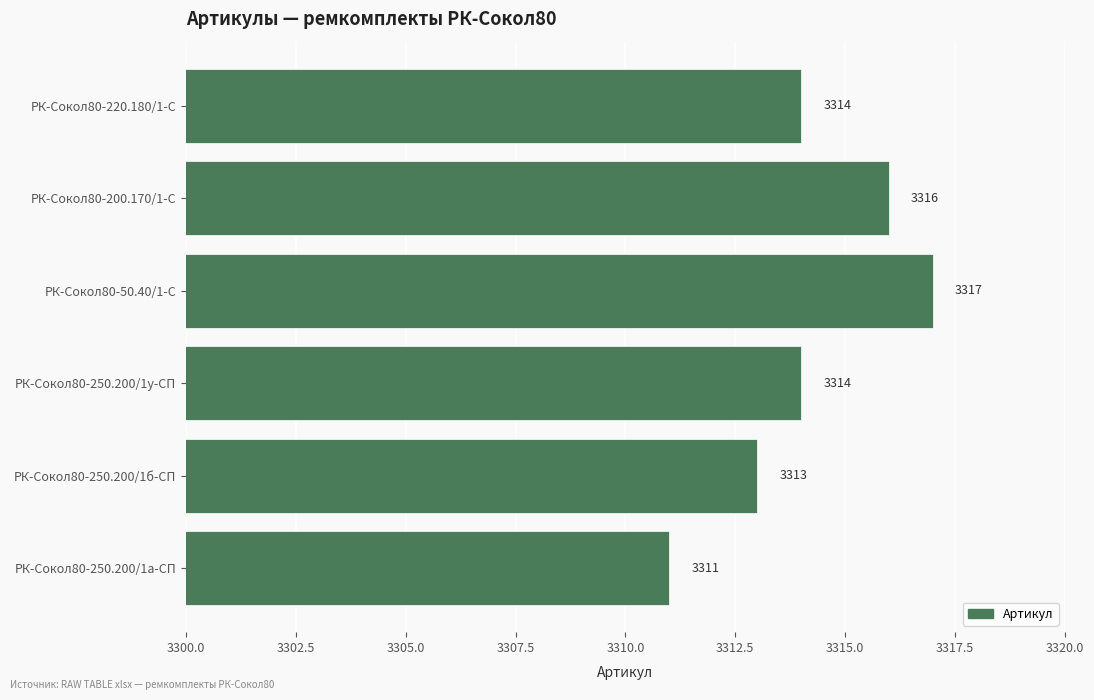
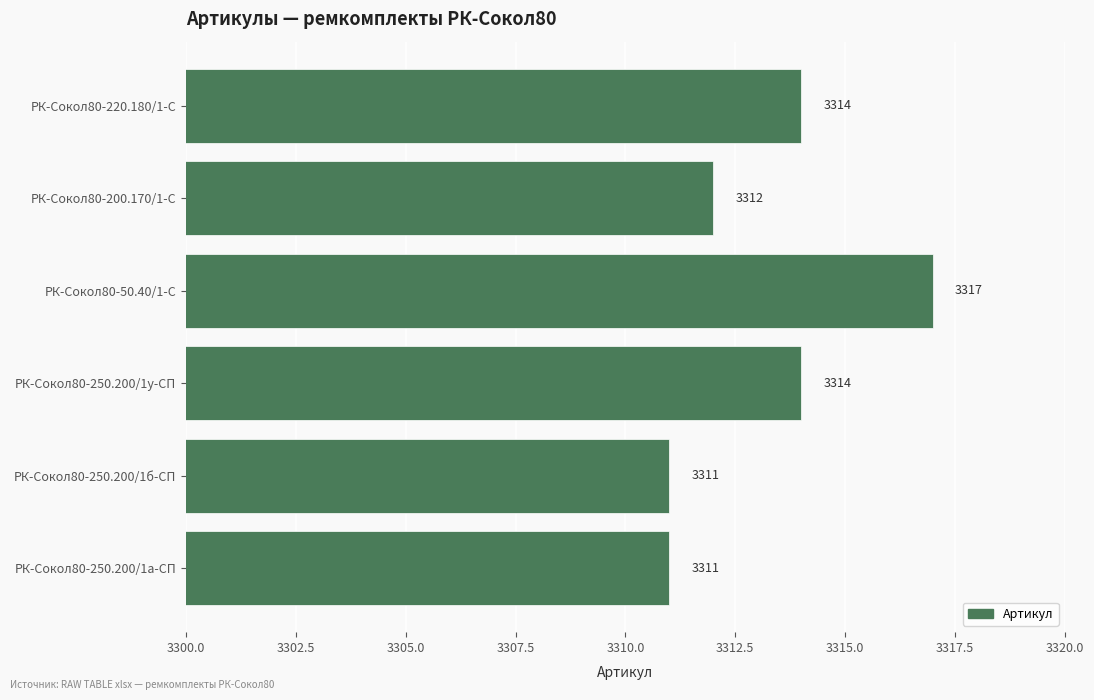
  {
    "РК-Сокол80-220.180/1-С": 3314,
-   "РК-Сокол80-200.170/1-С": 3316,
+   "РК-Сокол80-200.170/1-С": 3312,
    "РК-Сокол80-50.40/1-С": 3317,
    "РК-Сокол80-250.200/1у-СП": 3314,
-   "РК-Сокол80-250.200/1б-СП": 3313,
+   "РК-Сокол80-250.200/1б-СП": 3311,
    "РК-Сокол80-250.200/1а-СП": 3311
  }
